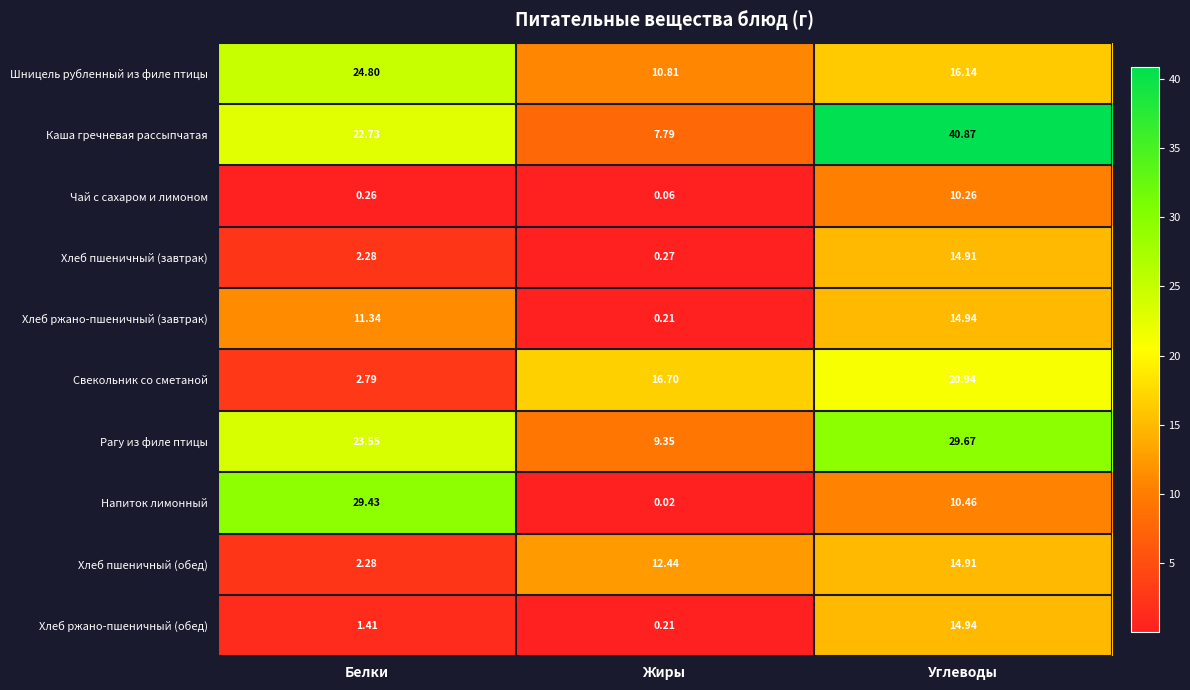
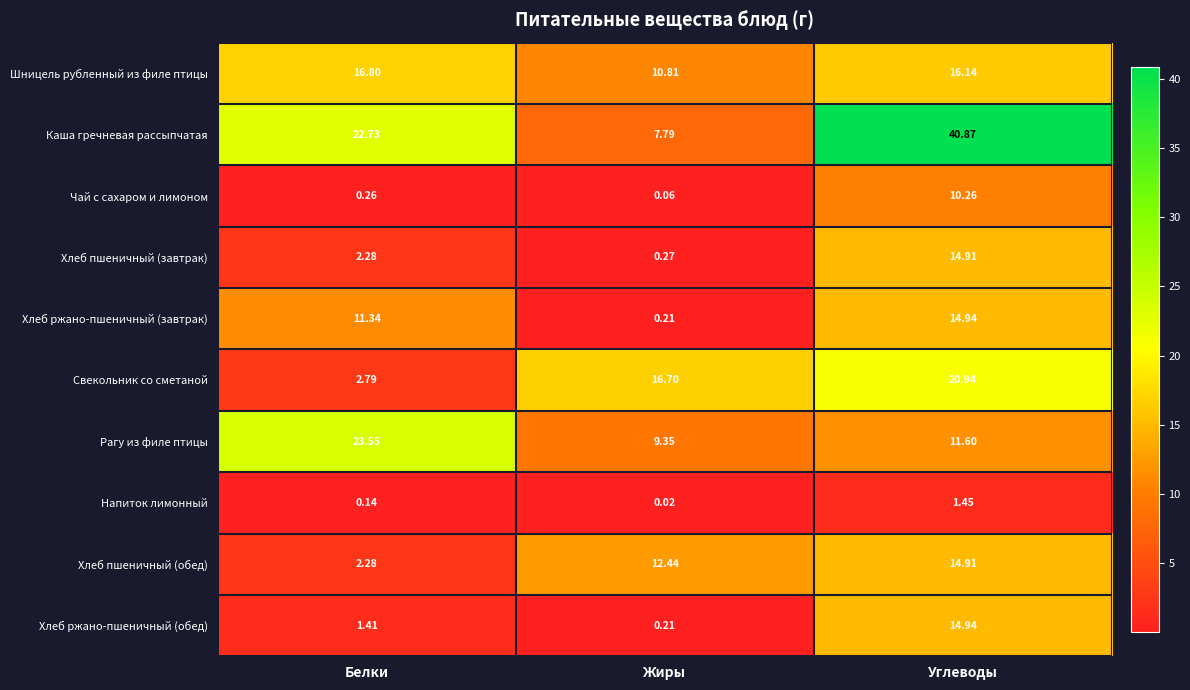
  {
    "Шницель рубленный из филе птицы": {
-     "Белки": 24.80,
+     "Белки": 16.80,
      "Жиры": 10.81,
      "Углеводы": 16.14
    },
    "Каша гречневая рассыпчатая": {
      "Белки": 22.73,
      "Жиры": 7.79,
      "Углеводы": 40.87
    },
    "Чай с сахаром и лимоном": {
      "Белки": 0.26,
      "Жиры": 0.06,
      "Углеводы": 10.26
    },
    "Хлеб пшеничный (завтрак)": {
      "Белки": 2.28,
      "Жиры": 0.27,
      "Углеводы": 14.91
    },
    "Хлеб ржано-пшеничный (завтрак)": {
      "Белки": 11.34,
      "Жиры": 0.21,
      "Углеводы": 14.94
    },
    "Свекольник со сметаной": {
      "Белки": 2.79,
      "Жиры": 16.70,
      "Углеводы": 20.94
    },
    "Рагу из филе птицы": {
      "Белки": 23.55,
      "Жиры": 9.35,
-     "Углеводы": 29.67
+     "Углеводы": 11.60
    },
    "Напиток лимонный": {
-     "Белки": 29.43,
+     "Белки": 0.14,
      "Жиры": 0.02,
-     "Углеводы": 10.46
+     "Углеводы": 1.45
    },
    "Хлеб пшеничный (обед)": {
      "Белки": 2.28,
      "Жиры": 12.44,
      "Углеводы": 14.91
    },
    "Хлеб ржано-пшеничный (обед)": {
      "Белки": 1.41,
      "Жиры": 0.21,
      "Углеводы": 14.94
    }
  }
